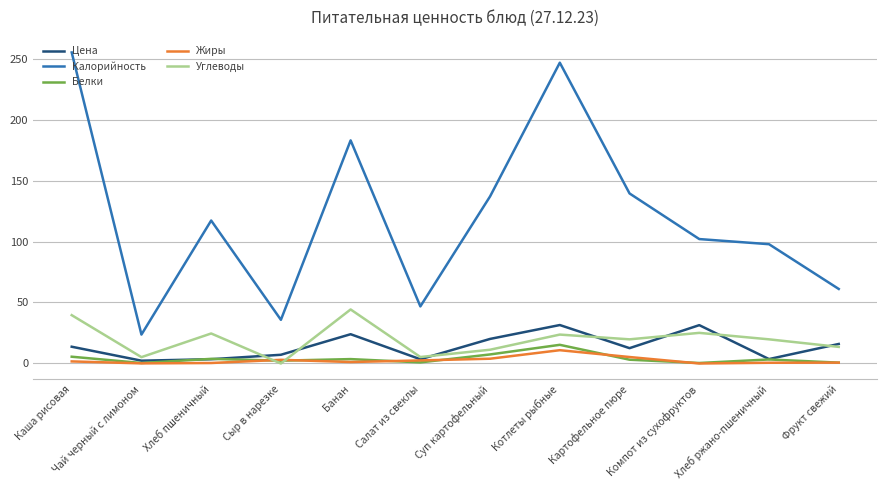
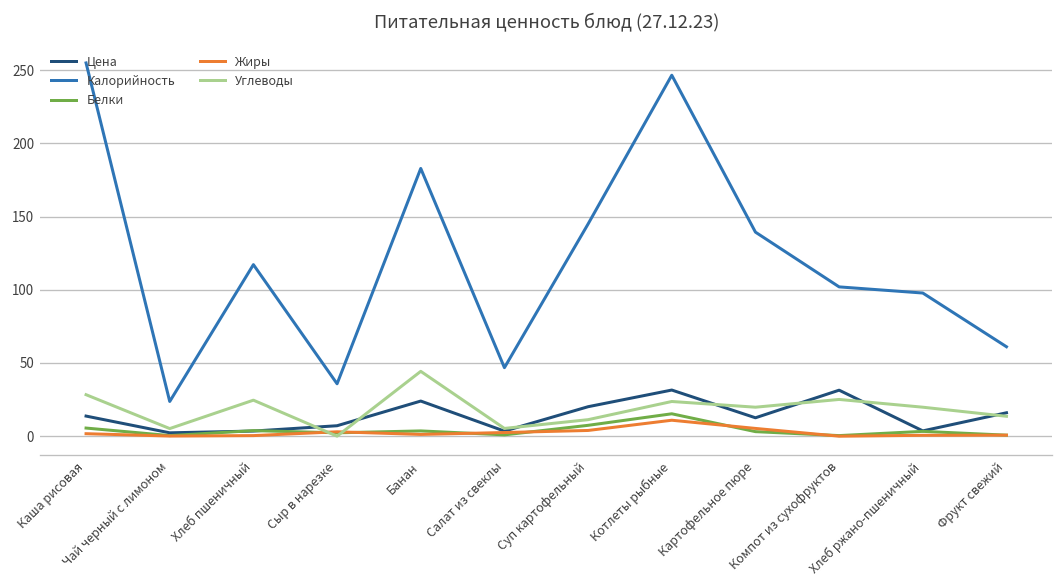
  {
    "Цена": {
      "Каша рисовая": 14,
      "Сыр в нарезке": 7,
      "Банан": 24,
      "Суп картофельный": 20,
      "Котлеты рыбные": 32,
      "Картофельное пюре": 13,
      "Компот из сухофруктов": 31,
      "Фрукт свежий": 16
    },
    "Калорийность": {
      "Каша рисовая": 255,
      "Чай черный с лимоном": 24,
      "Хлеб пшеничный": 117,
      "Сыр в нарезке": 36,
      "Банан": 183,
      "Салат из свеклы": 47,
-     "Суп картофельный": 137,
+     "Суп картофельный": 145,
      "Котлеты рыбные": 247,
      "Картофельное пюре": 139,
      "Компот из сухофруктов": 102,
      "Хлеб ржано-пшеничный": 98,
      "Фрукт свежий": 61
    },
    "Белки": {
      "Каша рисовая": 6,
      "Банан": 4,
      "Суп картофельный": 7,
      "Котлеты рыбные": 15,
      "Картофельное пюре": 3
    },
    "Жиры": {
      "Каша рисовая": 2,
      "Хлеб пшеничный": 0,
      "Банан": 1,
      "Суп картофельный": 4,
      "Котлеты рыбные": 11,
      "Картофельное пюре": 5,
      "Хлеб ржано-пшеничный": 1
    },
    "Углеводы": {
-     "Каша рисовая": 40,
+     "Каша рисовая": 28,
      "Чай черный с лимоном": 5,
      "Хлеб пшеничный": 25,
      "Сыр в нарезке": 0,
      "Банан": 44,
      "Суп картофельный": 11,
      "Котлеты рыбные": 24,
      "Картофельное пюре": 20,
      "Компот из сухофруктов": 25,
      "Хлеб ржано-пшеничный": 20,
      "Фрукт свежий": 14
    }
  }
